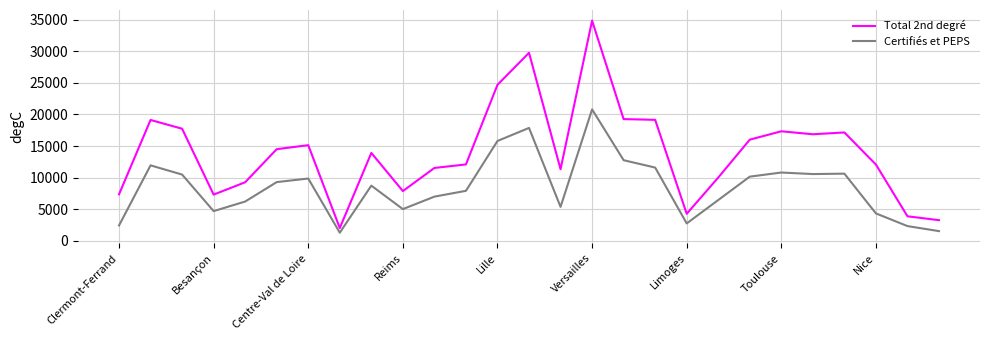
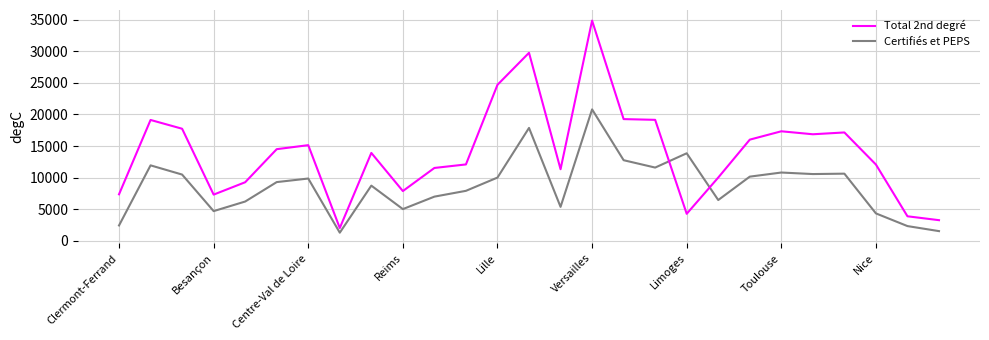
  {
    "Total 2nd degré": {
      "Clermont-Ferrand": 7000,
      "Besançon": 7000,
      "Centre-Val de Loire": 15000,
      "Reims": 8000,
      "Lille": 25000,
      "Versailles": 35000,
      "Limoges": 4000,
      "Toulouse": 17000,
      "Nice": 12000
    },
    "Certifiés et PEPS": {
      "Clermont-Ferrand": 2000,
      "Besançon": 5000,
      "Centre-Val de Loire": 10000,
      "Reims": 5000,
-     "Lille": 16000,
+     "Lille": 10000,
      "Versailles": 21000,
-     "Limoges": 3000,
+     "Limoges": 14000,
      "Toulouse": 11000,
      "Nice": 4000
    }
  }
